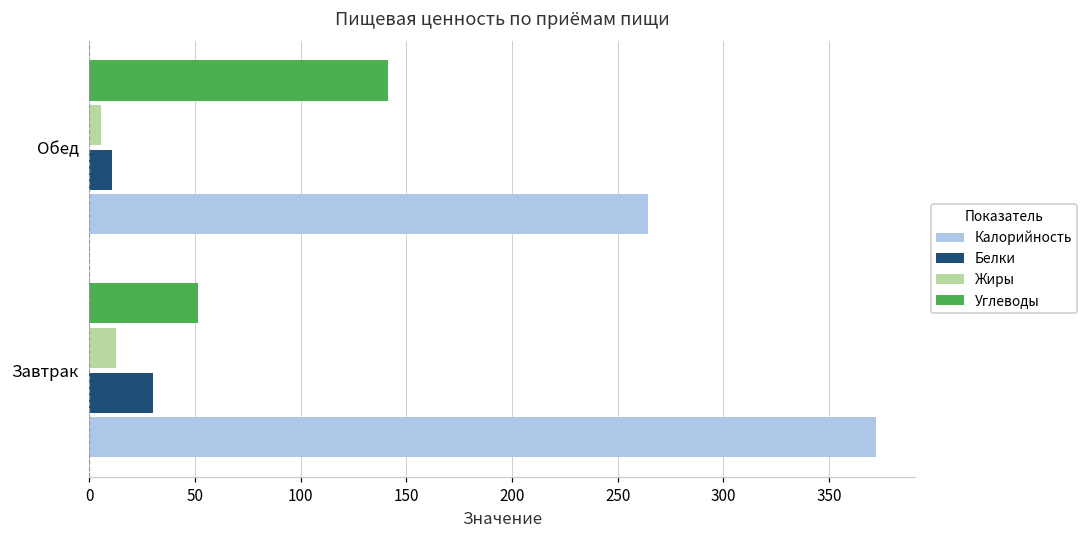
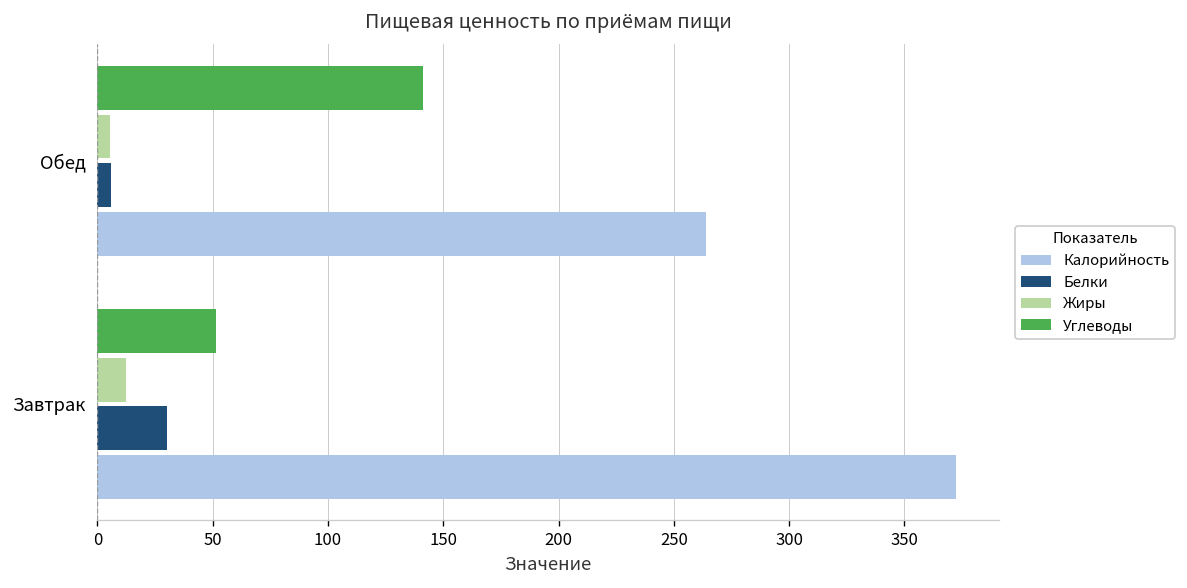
  {
    "Калорийность": {
      "Обед": 264,
      "Завтрак": 372
    },
    "Белки": {
-     "Обед": 11,
+     "Обед": 6,
      "Завтрак": 30
    },
    "Жиры": {
      "Обед": 6,
      "Завтрак": 13
    },
    "Углеводы": {
      "Обед": 141,
      "Завтрак": 52
    }
  }
